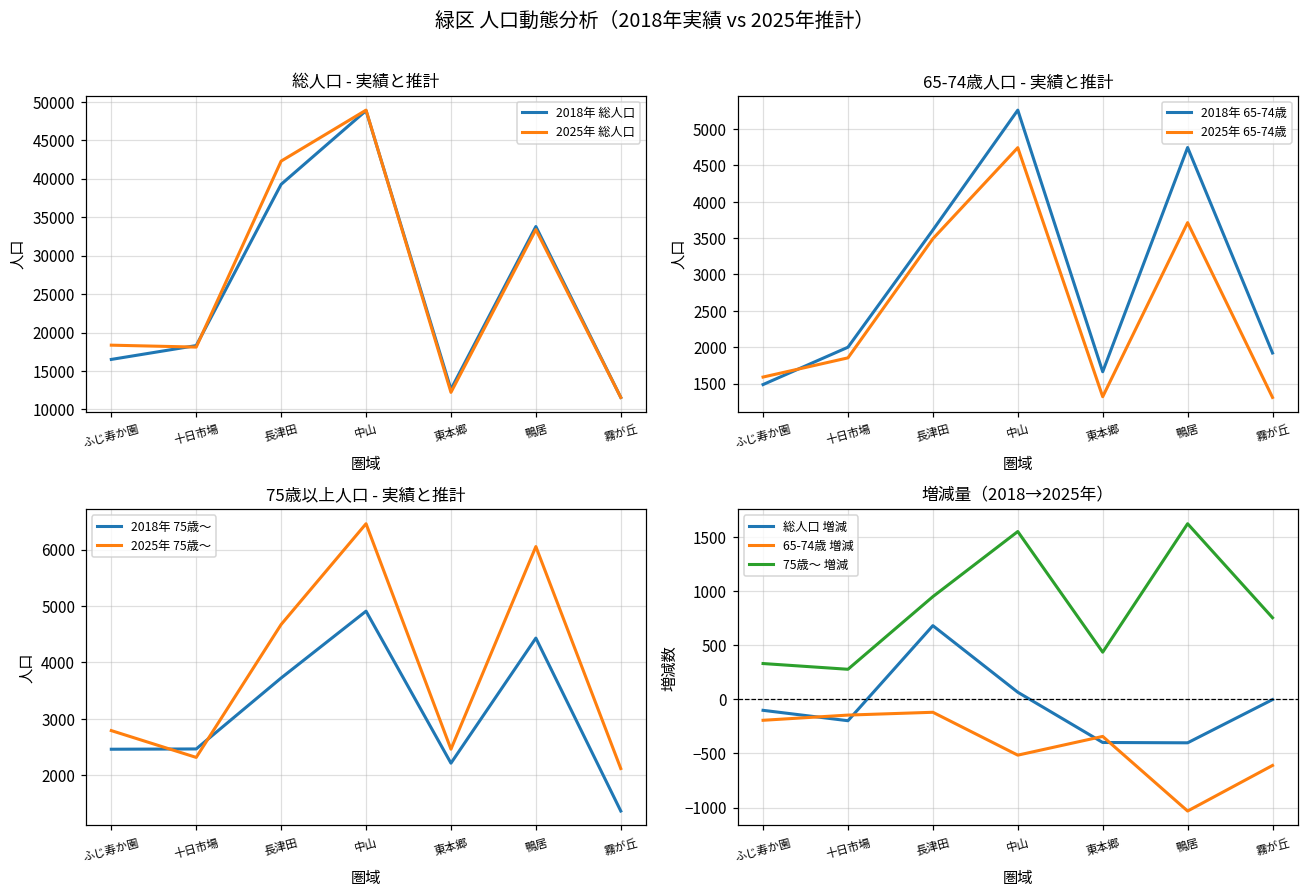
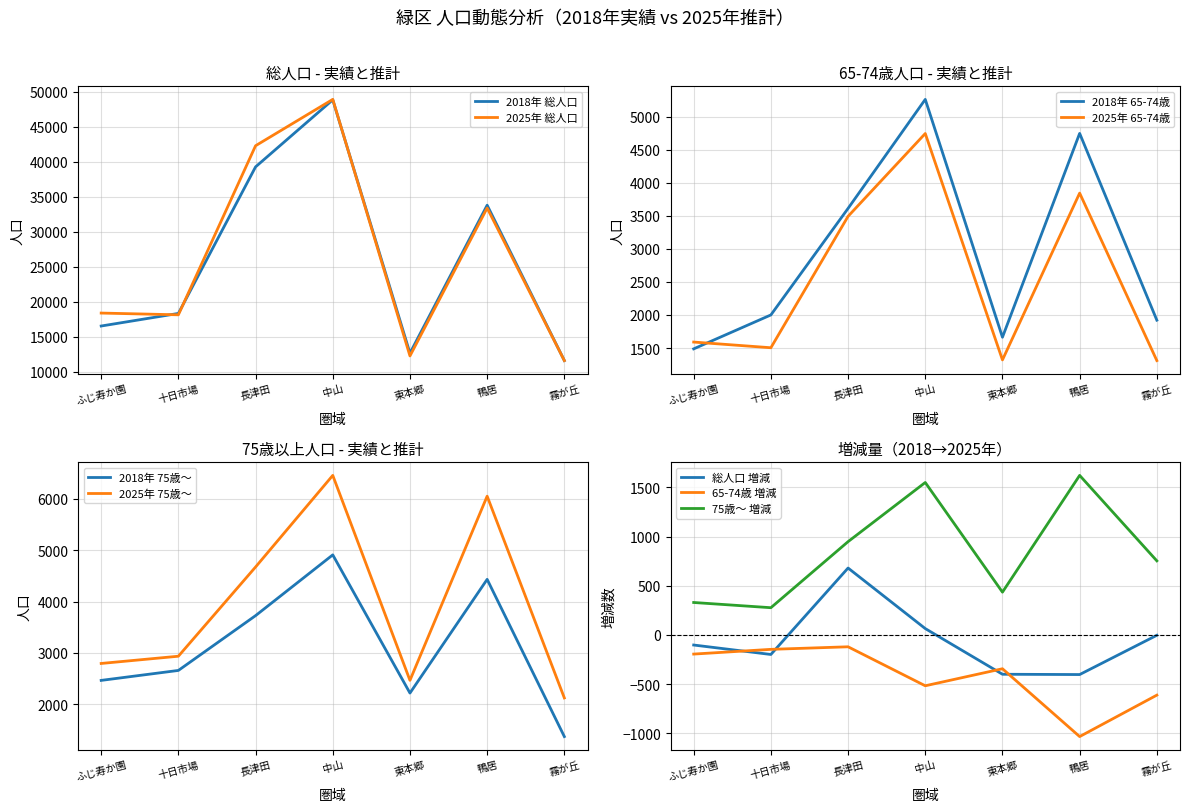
  {
    "総人口 - 実績と推計": {
      "2018年 総人口": {
        "ふじ寿か園": 17000,
        "長津田": 39000,
        "東本郷": 13000,
        "鴨居": 34000
      },
      "2025年 総人口": {
        "ふじ寿か園": 18000,
        "長津田": 42000,
        "東本郷": 12000,
        "鴨居": 33000
      }
    },
    "65-74歳人口 - 実績と推計": {
      "2018年 65-74歳": {
        "ふじ寿か園": 1500,
        "十日市場": 2000,
        "長津田": 3600,
        "中山": 5300,
        "東本郷": 1700,
        "鴨居": 4700,
        "霧が丘": 1900
      },
      "2025年 65-74歳": {
        "ふじ寿か園": 1600,
-       "十日市場": 1900,
+       "十日市場": 1500,
        "長津田": 3500,
        "中山": 4700,
        "東本郷": 1300,
-       "鴨居": 3700,
+       "鴨居": 3800,
        "霧が丘": 1300
      }
    },
    "75歳以上人口 - 実績と推計": {
      "2018年 75歳～": {
        "ふじ寿か園": 2500,
-       "十日市場": 2500,
+       "十日市場": 2700,
        "長津田": 3700,
        "中山": 4900,
        "東本郷": 2200,
        "鴨居": 4400,
        "霧が丘": 1400
      },
      "2025年 75歳～": {
        "ふじ寿か園": 2800,
-       "十日市場": 2300,
+       "十日市場": 2900,
        "長津田": 4700,
        "中山": 6500,
        "東本郷": 2500,
        "鴨居": 6100,
        "霧が丘": 2100
      }
    },
    "増減量（2018→2025年）": {
      "総人口 増減": {
        "ふじ寿か園": -100,
        "十日市場": -200,
        "長津田": 700,
        "中山": 100,
        "東本郷": -400,
        "鴨居": -400,
        "霧が丘": 0
      },
      "65-74歳 増減": {
        "ふじ寿か園": -200,
        "十日市場": -100,
        "長津田": -100,
        "中山": -500,
        "東本郷": -300,
        "鴨居": -1000,
        "霧が丘": -600
      },
      "75歳～ 増減": {
        "ふじ寿か園": 300,
        "十日市場": 300,
        "長津田": 900,
        "中山": 1500,
        "東本郷": 400,
        "鴨居": 1600,
        "霧が丘": 800
      }
    }
  }
